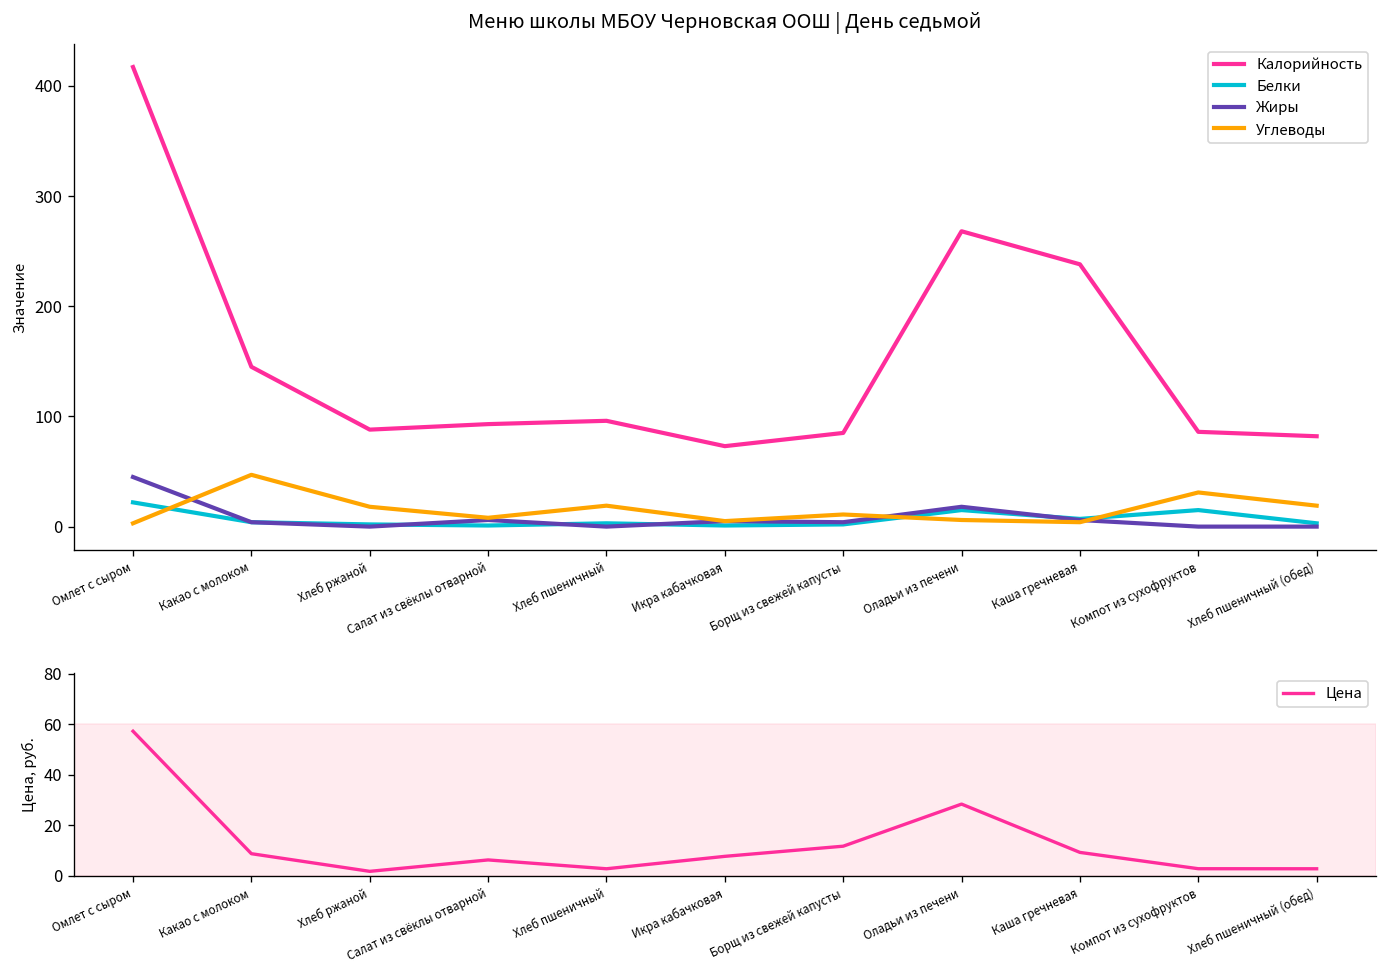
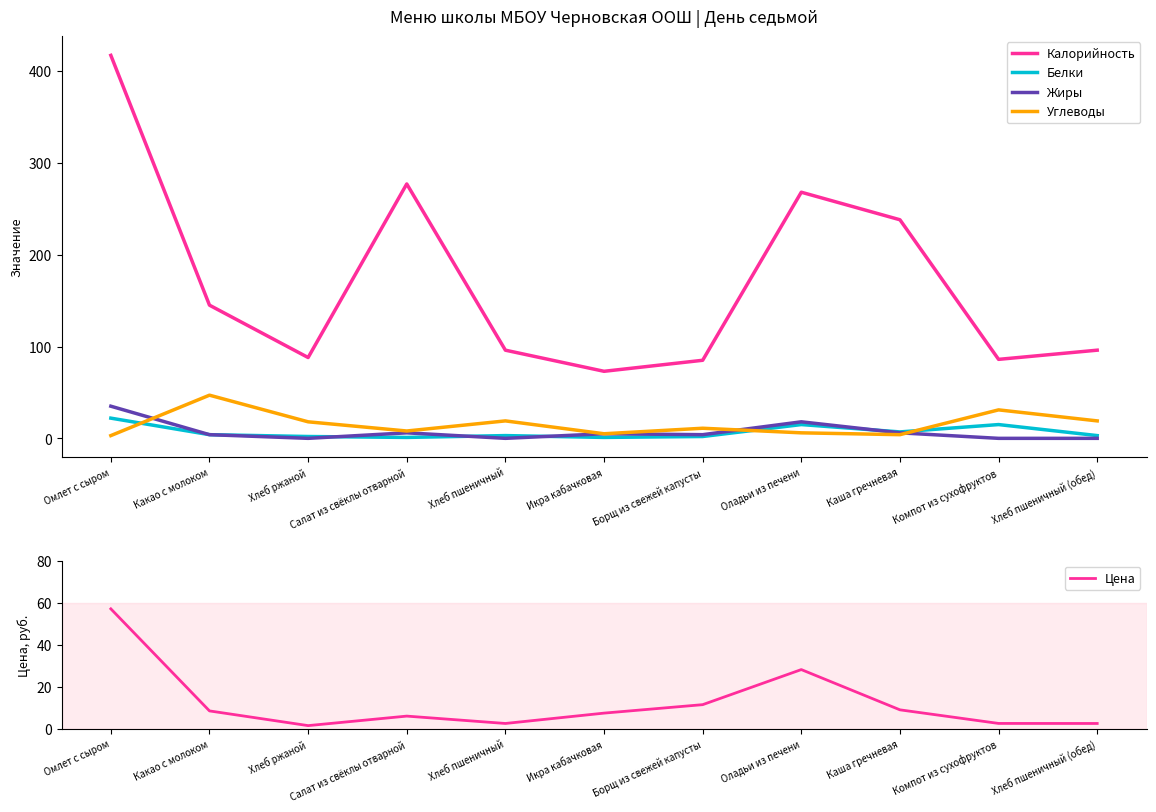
  {
    "Меню школы МБОУ Черновская ООШ | День седьмой": {
      "Калорийность": {
        "Омлет с сыром": 420,
        "Какао с молоком": 150,
        "Хлеб ржаной": 90,
-       "Салат из свёклы отварной": 90,
+       "Салат из свёклы отварной": 280,
        "Хлеб пшеничный": 100,
        "Икра кабачковая": 70,
        "Борщ из свежей капусты": 90,
        "Оладьи из печени": 270,
        "Каша гречневая": 240,
        "Компот из сухофруктов": 90,
-       "Хлеб пшеничный (обед)": 80
+       "Хлеб пшеничный (обед)": 100
      },
      "Белки": {
        "Омлет с сыром": 20,
        "Салат из свёклы отварной": 0,
        "Хлеб пшеничный": 0,
        "Икра кабачковая": 0,
        "Оладьи из печени": 20,
        "Компот из сухофруктов": 20,
        "Хлеб пшеничный (обед)": 0
      },
      "Жиры": {
-       "Омлет с сыром": 50,
+       "Омлет с сыром": 40,
        "Хлеб пшеничный": 0,
        "Оладьи из печени": 20,
        "Компот из сухофруктов": 0,
        "Хлеб пшеничный (обед)": 0
      },
      "Углеводы": {
        "Омлет с сыром": 0,
        "Какао с молоком": 50,
        "Хлеб ржаной": 20,
        "Хлеб пшеничный": 20,
        "Борщ из свежей капусты": 10,
        "Оладьи из печени": 10,
        "Компот из сухофруктов": 30,
        "Хлеб пшеничный (обед)": 20
      }
    }
  }
